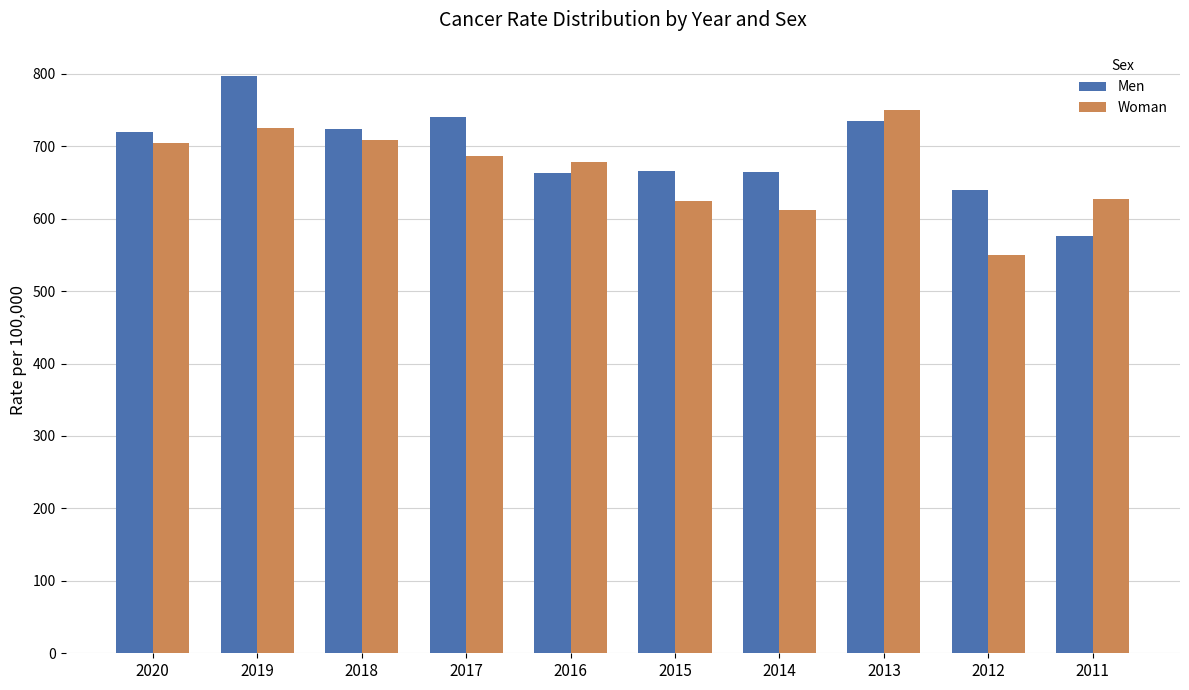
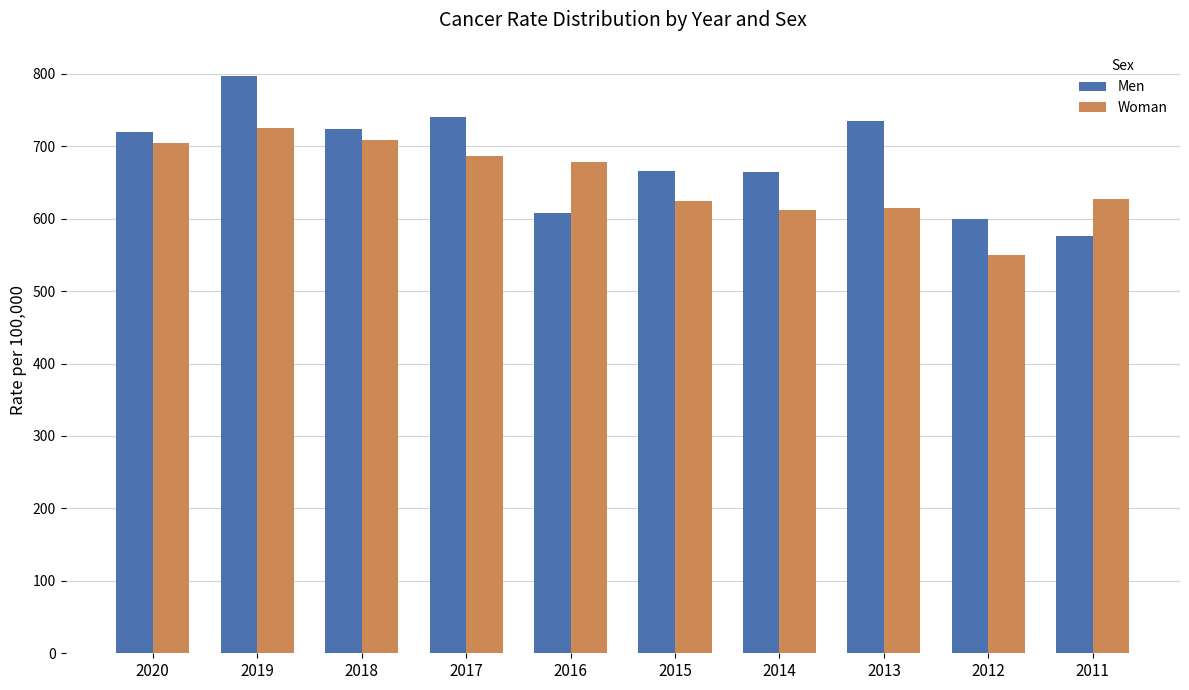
  {
    "Men": {
      "2020": 720,
      "2019": 800,
      "2018": 720,
      "2017": 740,
-     "2016": 660,
+     "2016": 610,
      "2015": 670,
      "2014": 670,
      "2013": 730,
-     "2012": 640,
+     "2012": 600,
      "2011": 580
    },
    "Woman": {
      "2020": 700,
      "2019": 730,
      "2018": 710,
      "2017": 690,
      "2016": 680,
      "2015": 620,
      "2014": 610,
-     "2013": 750,
+     "2013": 610,
      "2012": 550,
      "2011": 630
    }
  }
